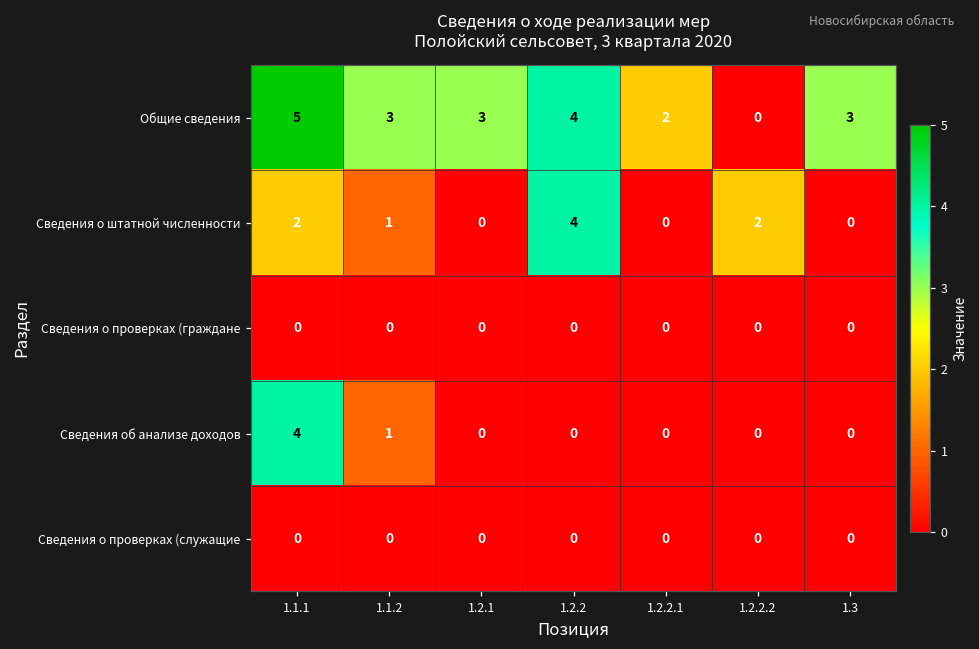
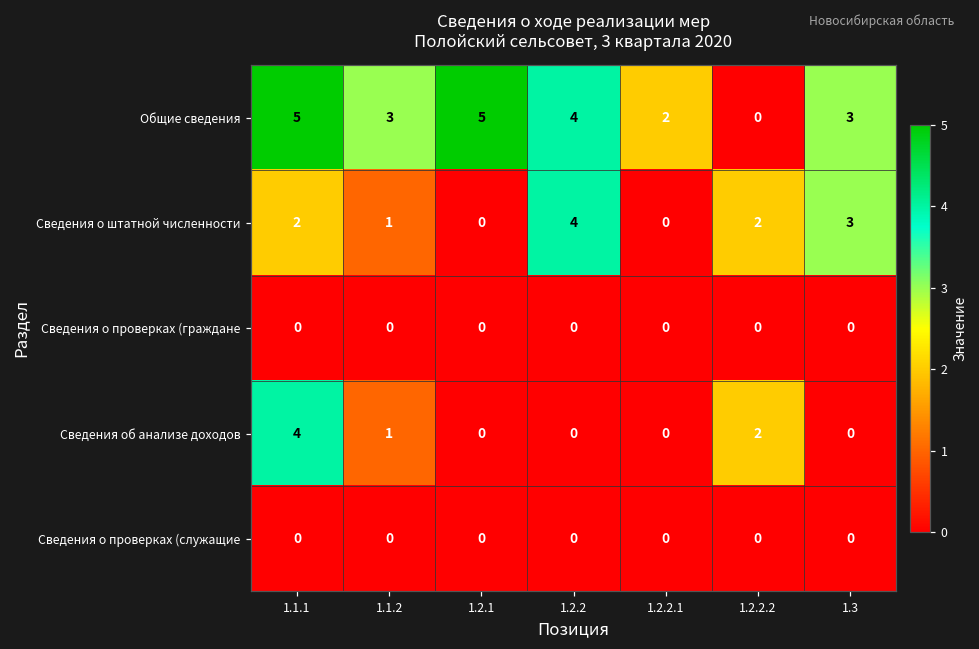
  {
    "Общие сведения": {
      "1.1.1": 5,
      "1.1.2": 3,
-     "1.2.1": 3,
+     "1.2.1": 5,
      "1.2.2": 4,
      "1.2.2.1": 2,
      "1.2.2.2": 0,
      "1.3": 3
    },
    "Сведения о штатной численности": {
      "1.1.1": 2,
      "1.1.2": 1,
      "1.2.1": 0,
      "1.2.2": 4,
      "1.2.2.1": 0,
      "1.2.2.2": 2,
-     "1.3": 0
+     "1.3": 3
    },
    "Сведения о проверках (граждане": {
      "1.1.1": 0,
      "1.1.2": 0,
      "1.2.1": 0,
      "1.2.2": 0,
      "1.2.2.1": 0,
      "1.2.2.2": 0,
      "1.3": 0
    },
    "Сведения об анализе доходов": {
      "1.1.1": 4,
      "1.1.2": 1,
      "1.2.1": 0,
      "1.2.2": 0,
      "1.2.2.1": 0,
-     "1.2.2.2": 0,
+     "1.2.2.2": 2,
      "1.3": 0
    },
    "Сведения о проверках (служащие": {
      "1.1.1": 0,
      "1.1.2": 0,
      "1.2.1": 0,
      "1.2.2": 0,
      "1.2.2.1": 0,
      "1.2.2.2": 0,
      "1.3": 0
    }
  }
